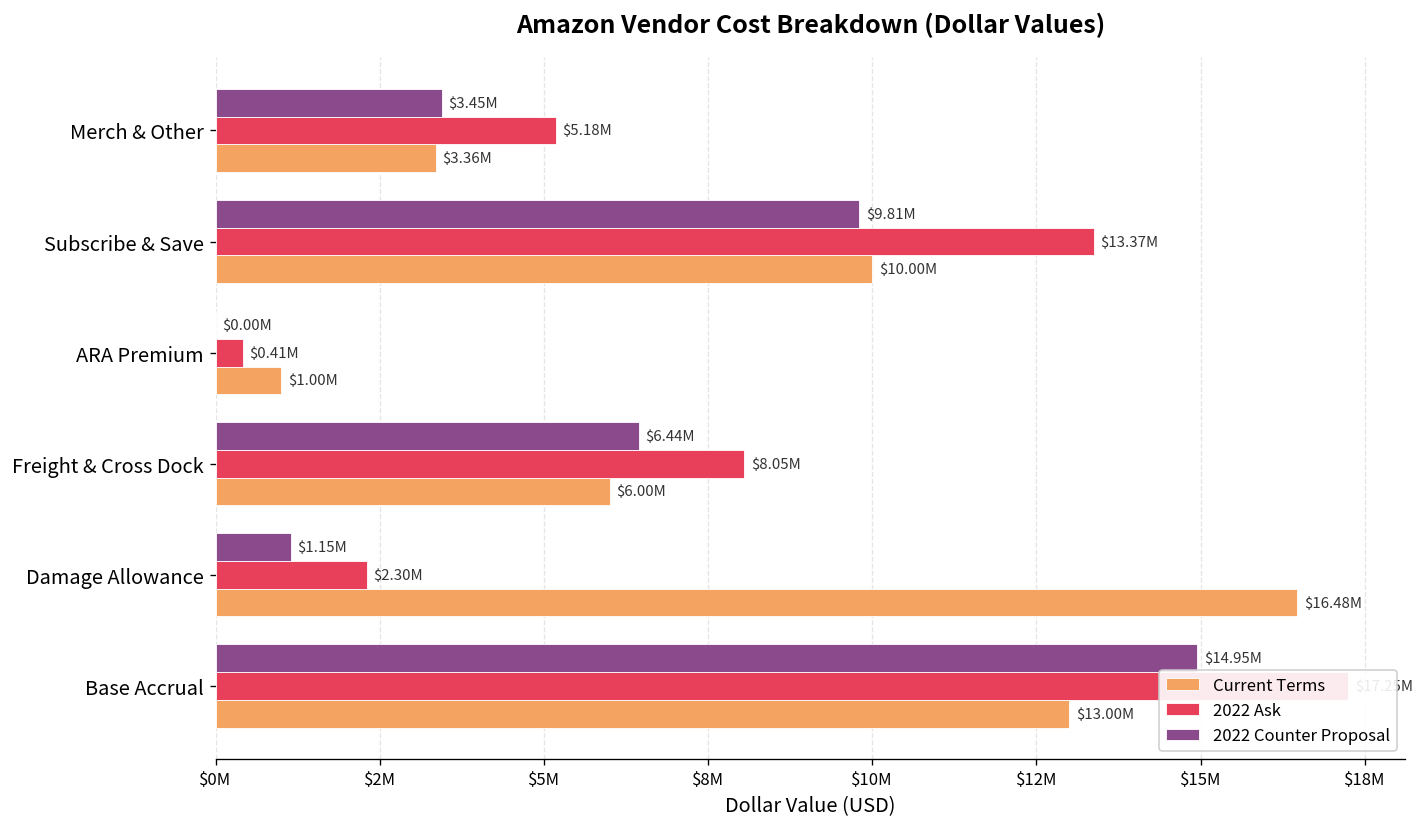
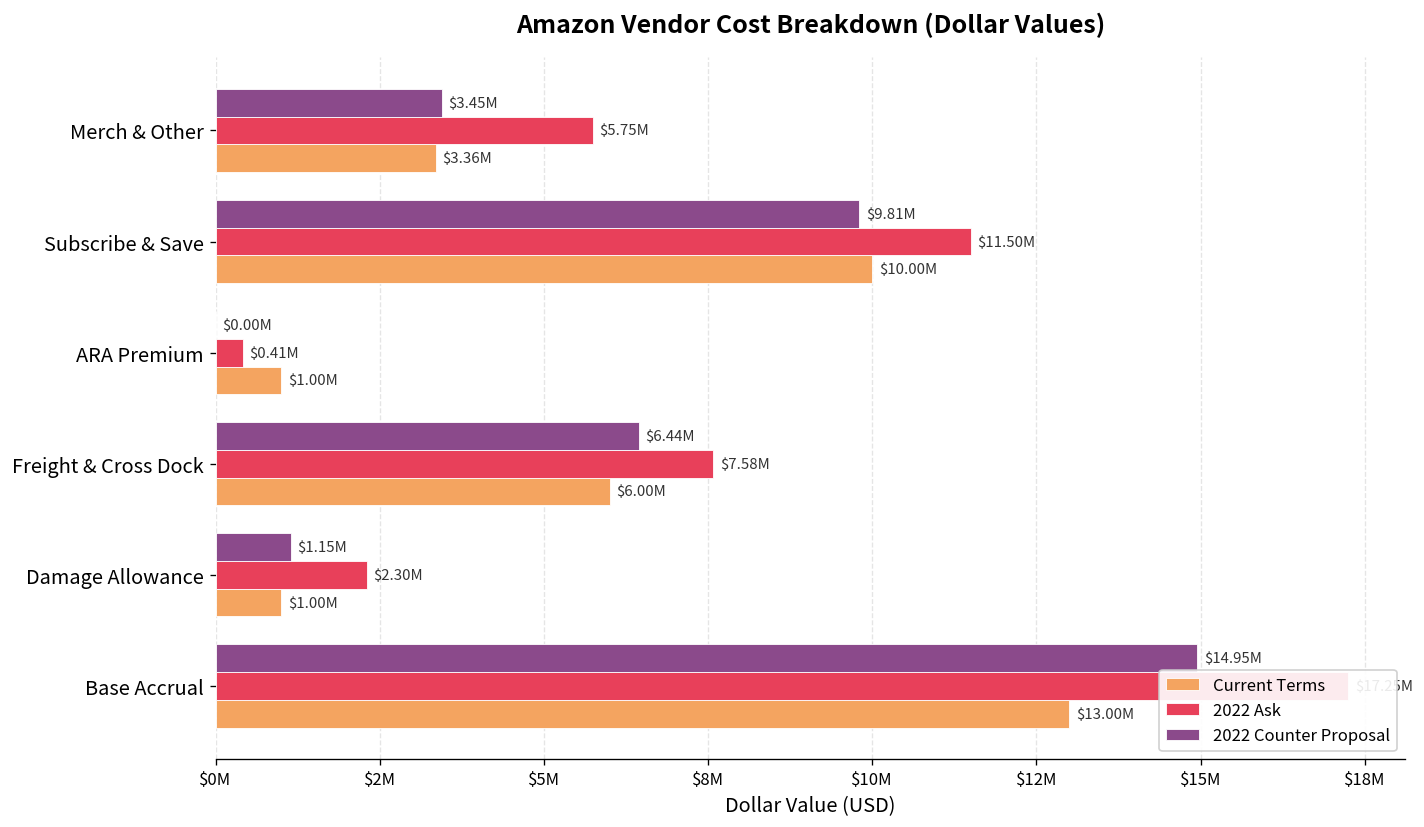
  {
    "Current Terms": {
      "Merch & Other": "$3.36M",
      "Subscribe & Save": "$10.00M",
      "ARA Premium": "$1.00M",
      "Freight & Cross Dock": "$6.00M",
-     "Damage Allowance": "$16.48M",
+     "Damage Allowance": "$1.00M",
      "Base Accrual": "$13.00M"
    },
    "2022 Ask": {
-     "Merch & Other": "$5.18M",
-     "Subscribe & Save": "$13.37M",
+     "Merch & Other": "$5.75M",
+     "Subscribe & Save": "$11.50M",
      "ARA Premium": "$0.41M",
-     "Freight & Cross Dock": "$8.05M",
+     "Freight & Cross Dock": "$7.58M",
      "Damage Allowance": "$2.30M"
    },
    "2022 Counter Proposal": {
      "Merch & Other": "$3.45M",
      "Subscribe & Save": "$9.81M",
      "ARA Premium": "$0.00M",
      "Freight & Cross Dock": "$6.44M",
      "Damage Allowance": "$1.15M",
      "Base Accrual": "$14.95M"
    }
  }
